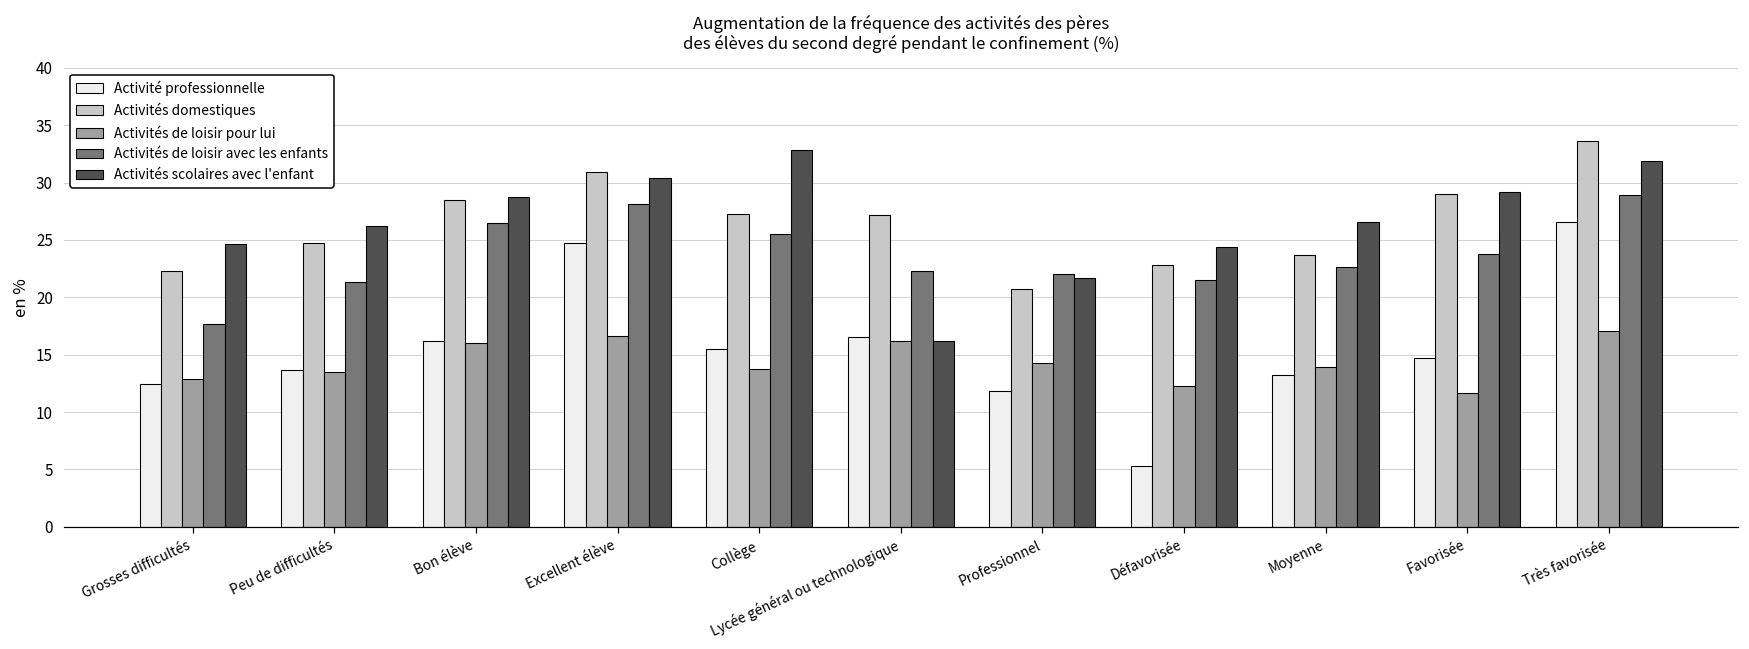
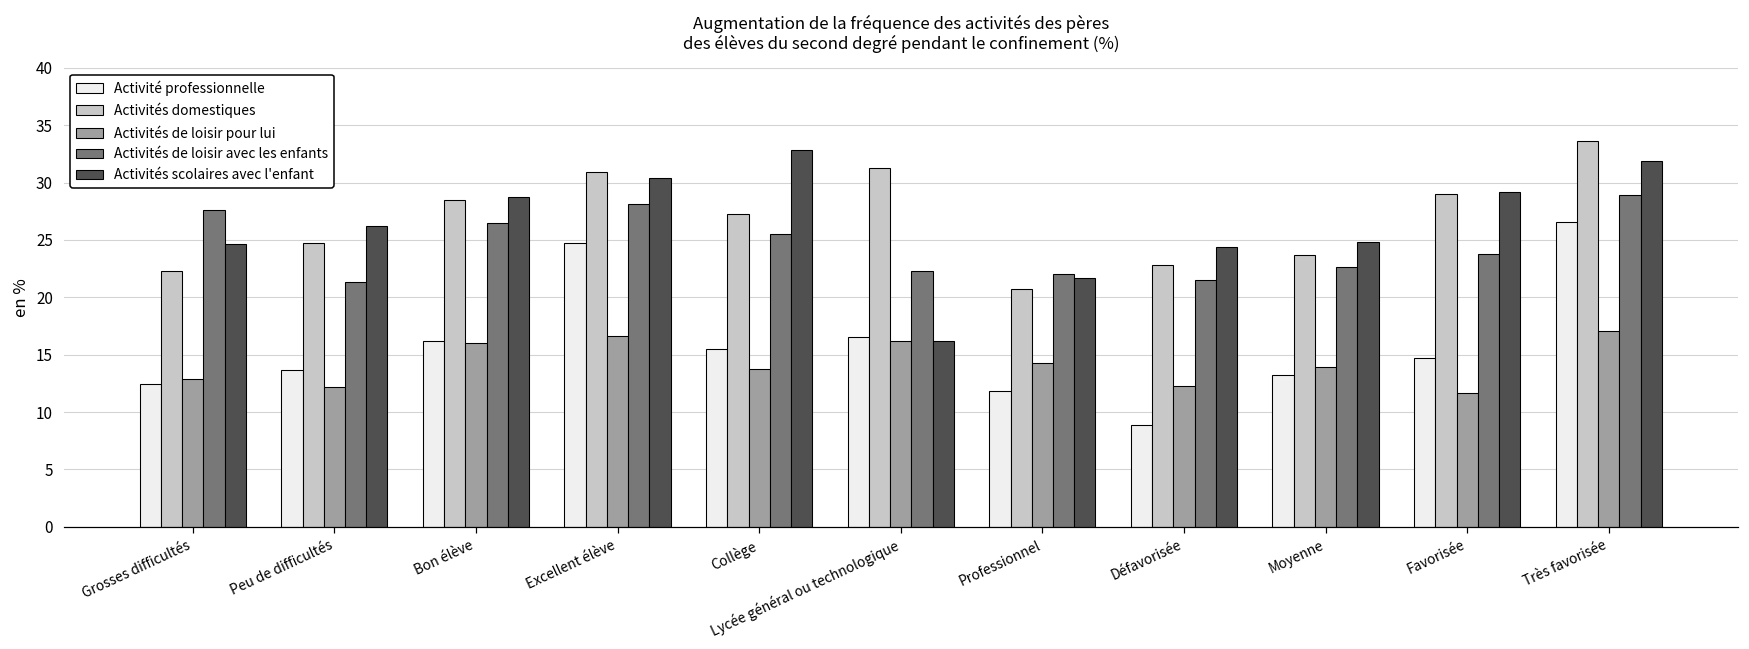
  {
    "Activité professionnelle": {
      "Grosses difficultés": 12.4,
      "Peu de difficultés": 13.7,
      "Bon élève": 16.2,
      "Excellent élève": 24.7,
      "Collège": 15.5,
      "Lycée général ou technologique": 16.5,
      "Professionnel": 11.8,
-     "Défavorisée": 5.3,
+     "Défavorisée": 8.8,
      "Moyenne": 13.3,
      "Favorisée": 14.7,
      "Très favorisée": 26.6
    },
    "Activités domestiques": {
      "Grosses difficultés": 22.3,
      "Peu de difficultés": 24.7,
      "Bon élève": 28.5,
      "Excellent élève": 31.0,
      "Collège": 27.2,
-     "Lycée général ou technologique": 27.2,
+     "Lycée général ou technologique": 31.3,
      "Professionnel": 20.8,
      "Défavorisée": 22.8,
      "Moyenne": 23.7,
      "Favorisée": 29.0,
      "Très favorisée": 33.6
    },
    "Activités de loisir pour lui": {
      "Grosses difficultés": 12.9,
-     "Peu de difficultés": 13.5,
+     "Peu de difficultés": 12.2,
      "Bon élève": 16.1,
      "Excellent élève": 16.6,
      "Collège": 13.7,
      "Lycée général ou technologique": 16.2,
      "Professionnel": 14.3,
      "Défavorisée": 12.3,
      "Moyenne": 14.0,
      "Favorisée": 11.6,
      "Très favorisée": 17.0
    },
    "Activités de loisir avec les enfants": {
-     "Grosses difficultés": 17.7,
+     "Grosses difficultés": 27.7,
      "Peu de difficultés": 21.4,
      "Bon élève": 26.5,
      "Excellent élève": 28.1,
      "Collège": 25.6,
      "Lycée général ou technologique": 22.3,
      "Professionnel": 22.1,
      "Défavorisée": 21.5,
      "Moyenne": 22.6,
      "Favorisée": 23.8,
      "Très favorisée": 28.9
    },
    "Activités scolaires avec l'enfant": {
      "Grosses difficultés": 24.6,
      "Peu de difficultés": 26.2,
      "Bon élève": 28.7,
      "Excellent élève": 30.4,
      "Collège": 32.9,
      "Lycée général ou technologique": 16.2,
      "Professionnel": 21.6,
      "Défavorisée": 24.4,
-     "Moyenne": 26.5,
+     "Moyenne": 24.8,
      "Favorisée": 29.2,
      "Très favorisée": 31.9
    }
  }
